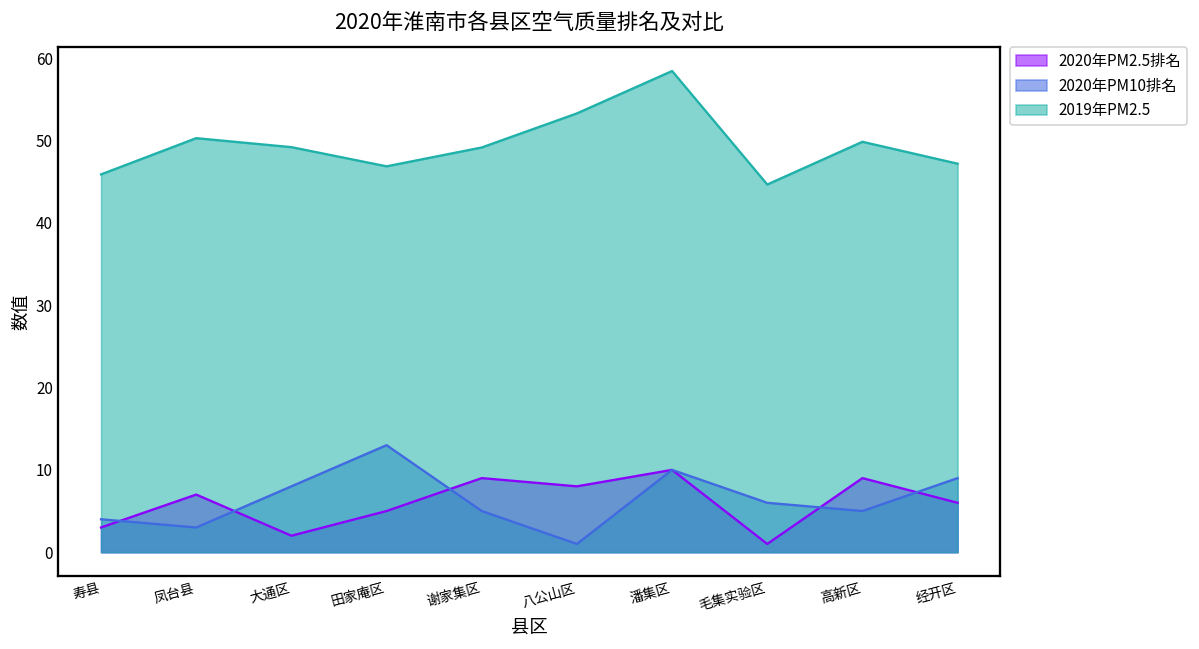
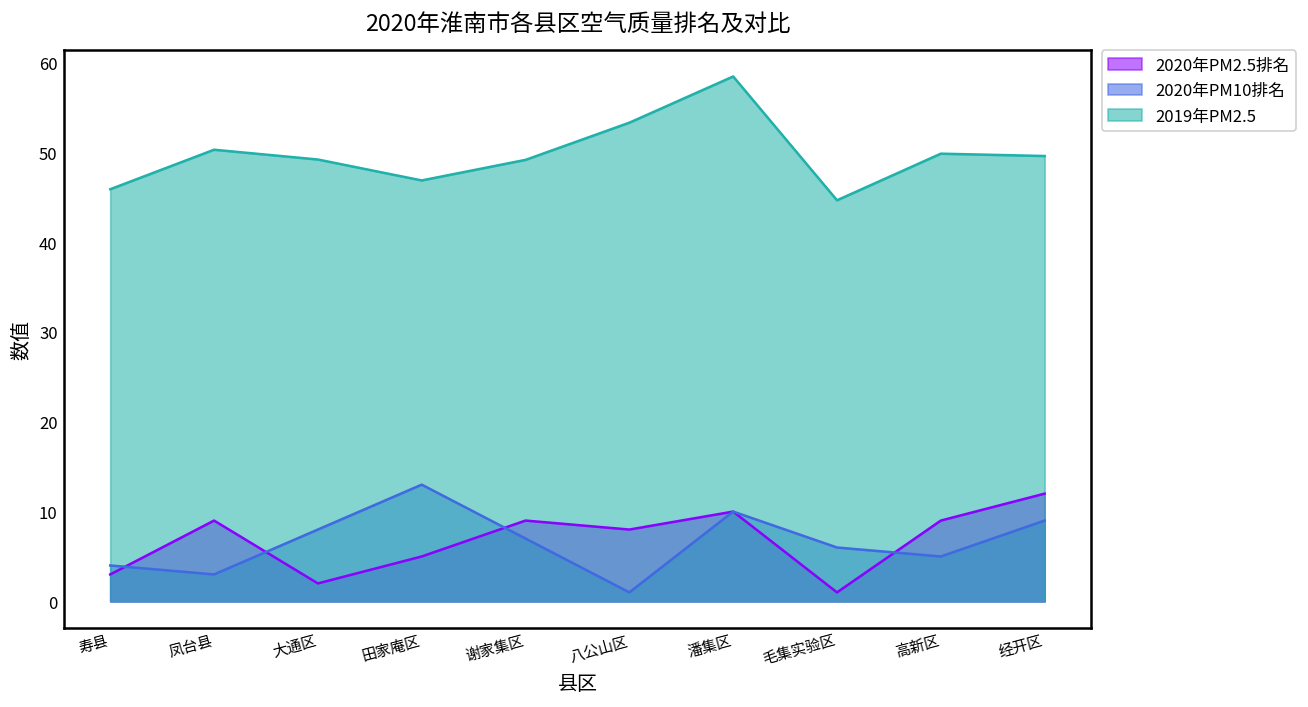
  {
    "2020年PM2.5排名": {
      "寿县": 3,
-     "凤台县": 7,
+     "凤台县": 9,
      "大通区": 2,
      "田家庵区": 5,
      "谢家集区": 9,
      "八公山区": 8,
      "毛集实验区": 1,
      "高新区": 9,
-     "经开区": 6
+     "经开区": 12
    },
    "2020年PM10排名": {
      "寿县": 4,
      "凤台县": 3,
      "大通区": 8,
      "田家庵区": 13,
-     "谢家集区": 5,
+     "谢家集区": 7,
      "八公山区": 1,
      "毛集实验区": 6,
      "高新区": 5,
      "经开区": 9
    },
    "2019年PM2.5": {
      "寿县": 46,
      "凤台县": 50,
      "大通区": 49,
      "田家庵区": 47,
      "谢家集区": 49,
      "八公山区": 53,
      "潘集区": 58,
      "毛集实验区": 45,
      "高新区": 50,
-     "经开区": 47
+     "经开区": 50
    }
  }
